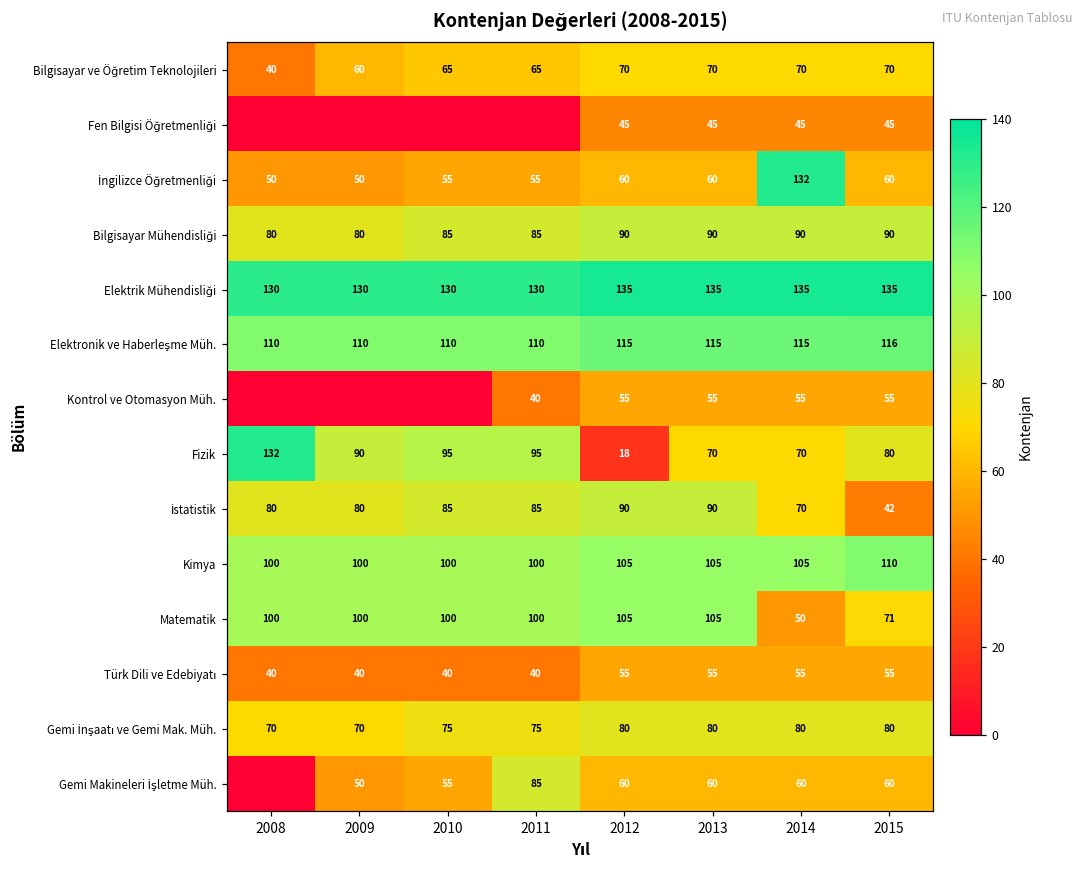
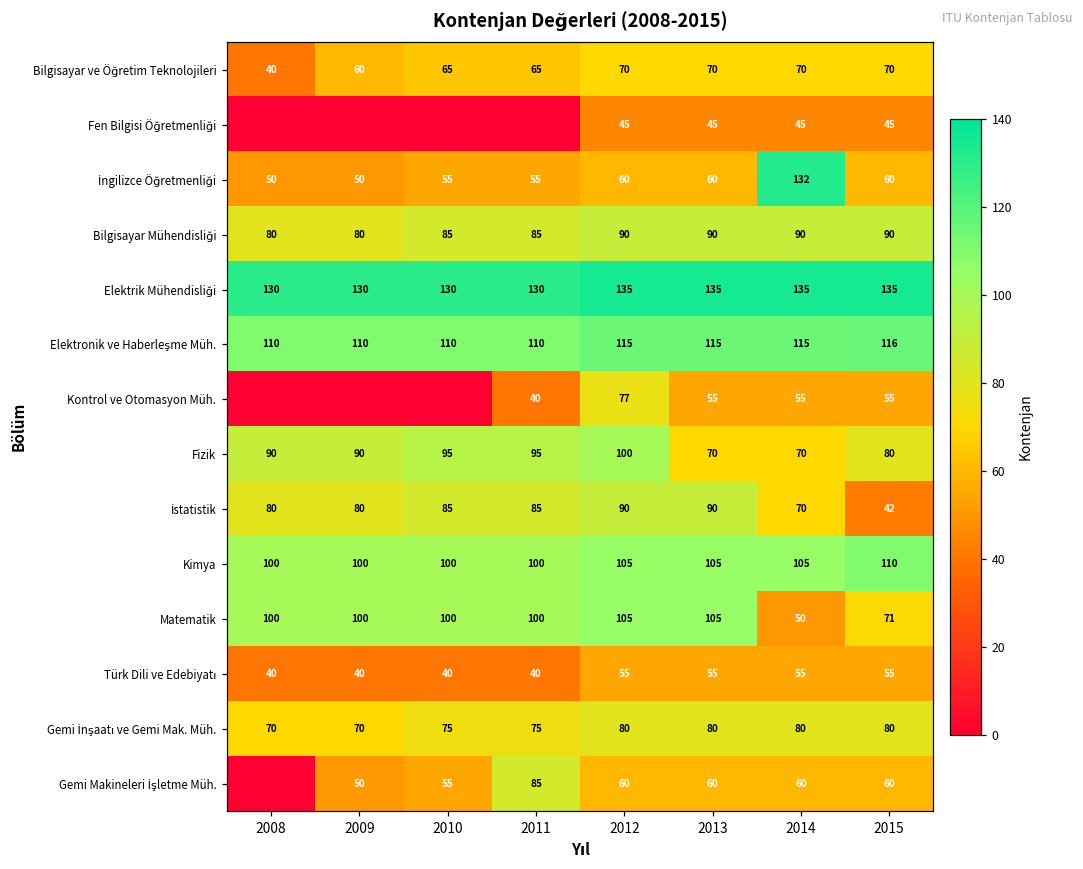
  {
    "Bilgisayar ve Öğretim Teknolojileri": {
      "2008": 40,
      "2009": 60,
      "2010": 65,
      "2011": 65,
      "2012": 70,
      "2013": 70,
      "2014": 70,
      "2015": 70
    },
    "Fen Bilgisi Öğretmenliği": {
      "2012": 45,
      "2013": 45,
      "2014": 45,
      "2015": 45
    },
    "İngilizce Öğretmenliği": {
      "2008": 50,
      "2009": 50,
      "2010": 55,
      "2011": 55,
      "2012": 60,
      "2013": 60,
      "2014": 132,
      "2015": 60
    },
    "Bilgisayar Mühendisliği": {
      "2008": 80,
      "2009": 80,
      "2010": 85,
      "2011": 85,
      "2012": 90,
      "2013": 90,
      "2014": 90,
      "2015": 90
    },
    "Elektrik Mühendisliği": {
      "2008": 130,
      "2009": 130,
      "2010": 130,
      "2011": 130,
      "2012": 135,
      "2013": 135,
      "2014": 135,
      "2015": 135
    },
    "Elektronik ve Haberleşme Müh.": {
      "2008": 110,
      "2009": 110,
      "2010": 110,
      "2011": 110,
      "2012": 115,
      "2013": 115,
      "2014": 115,
      "2015": 116
    },
    "Kontrol ve Otomasyon Müh.": {
      "2011": 40,
-     "2012": 55,
+     "2012": 77,
      "2013": 55,
      "2014": 55,
      "2015": 55
    },
    "Fizik": {
-     "2008": 132,
+     "2008": 90,
      "2009": 90,
      "2010": 95,
      "2011": 95,
-     "2012": 18,
+     "2012": 100,
      "2013": 70,
      "2014": 70,
      "2015": 80
    },
    "İstatistik": {
      "2008": 80,
      "2009": 80,
      "2010": 85,
      "2011": 85,
      "2012": 90,
      "2013": 90,
      "2014": 70,
      "2015": 42
    },
    "Kimya": {
      "2008": 100,
      "2009": 100,
      "2010": 100,
      "2011": 100,
      "2012": 105,
      "2013": 105,
      "2014": 105,
      "2015": 110
    },
    "Matematik": {
      "2008": 100,
      "2009": 100,
      "2010": 100,
      "2011": 100,
      "2012": 105,
      "2013": 105,
      "2014": 50,
      "2015": 71
    },
    "Türk Dili ve Edebiyatı": {
      "2008": 40,
      "2009": 40,
      "2010": 40,
      "2011": 40,
      "2012": 55,
      "2013": 55,
      "2014": 55,
      "2015": 55
    },
    "Gemi İnşaatı ve Gemi Mak. Müh.": {
      "2008": 70,
      "2009": 70,
      "2010": 75,
      "2011": 75,
      "2012": 80,
      "2013": 80,
      "2014": 80,
      "2015": 80
    },
    "Gemi Makineleri İşletme Müh.": {
      "2009": 50,
      "2010": 55,
      "2011": 85,
      "2012": 60,
      "2013": 60,
      "2014": 60,
      "2015": 60
    }
  }
